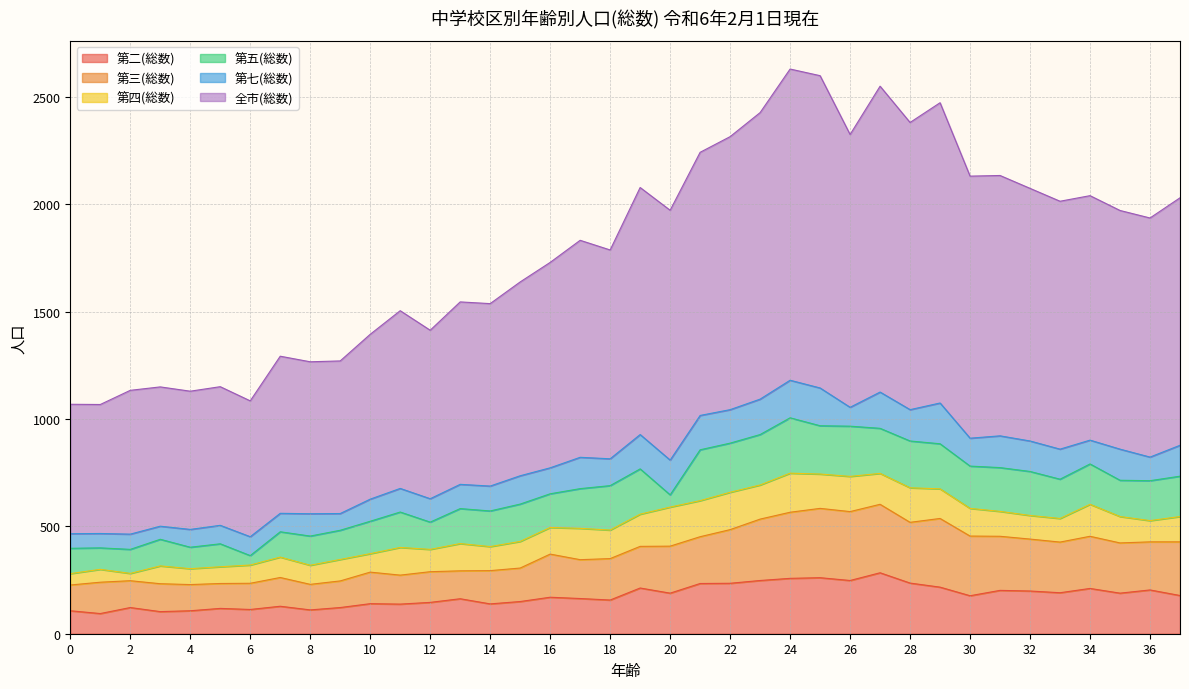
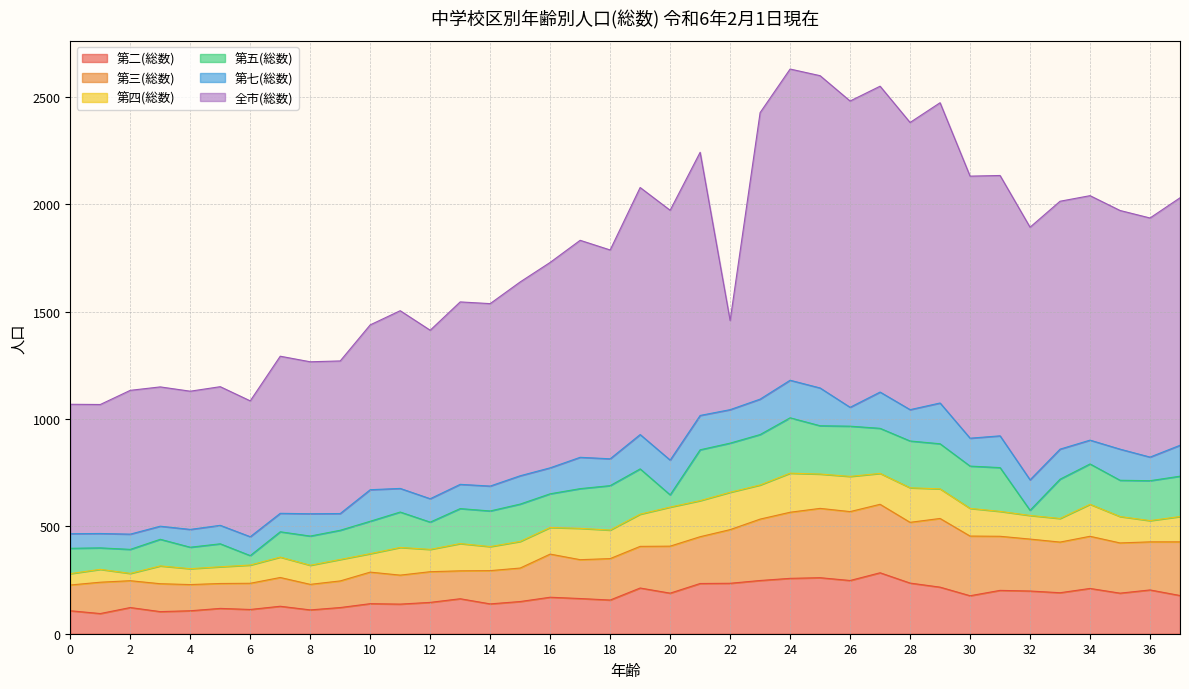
  {
    "第四(総数)": {
      "0": 50,
      "2": 30,
      "4": 70,
      "6": 90,
      "8": 90,
      "10": 90,
      "12": 100,
      "14": 110,
      "16": 120,
      "18": 130,
      "20": 180,
      "22": 170,
      "24": 180,
      "26": 160,
      "28": 160,
      "30": 130,
      "32": 110,
      "34": 150,
      "36": 100
    },
    "第五(総数)": {
      "0": 120,
      "2": 110,
      "4": 100,
      "6": 40,
      "8": 140,
      "10": 150,
      "12": 130,
      "14": 170,
      "16": 160,
      "18": 210,
      "20": 60,
      "22": 230,
      "24": 260,
      "26": 230,
      "28": 220,
      "30": 200,
-     "32": 210,
+     "32": 20,
      "34": 190,
      "36": 190
    },
    "第七(総数)": {
      "0": 70,
      "2": 70,
      "4": 80,
      "6": 90,
      "8": 100,
-     "10": 100,
+     "10": 150,
      "12": 110,
      "14": 120,
      "16": 120,
      "18": 130,
      "20": 160,
      "22": 160,
      "24": 180,
      "26": 90,
      "28": 150,
      "30": 130,
      "32": 140,
      "34": 110,
      "36": 110
    },
    "全市(総数)": {
      "0": 600,
      "2": 670,
      "4": 640,
      "6": 630,
      "8": 710,
      "10": 770,
      "12": 790,
      "14": 850,
      "16": 960,
      "18": 970,
      "20": 1160,
-     "22": 1270,
+     "22": 420,
      "24": 1450,
-     "26": 1270,
+     "26": 1430,
      "28": 1340,
      "30": 1220,
      "32": 1180,
      "34": 1140,
      "36": 1110
    }
  }
